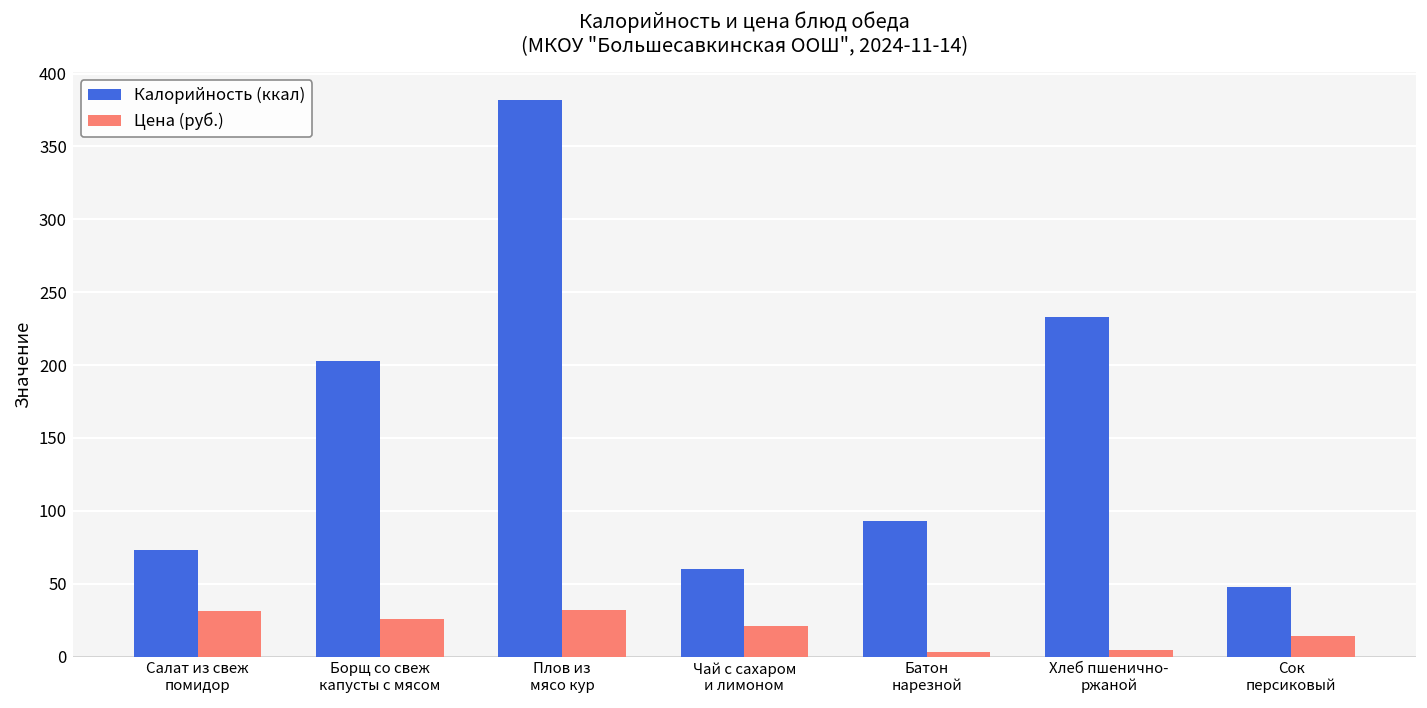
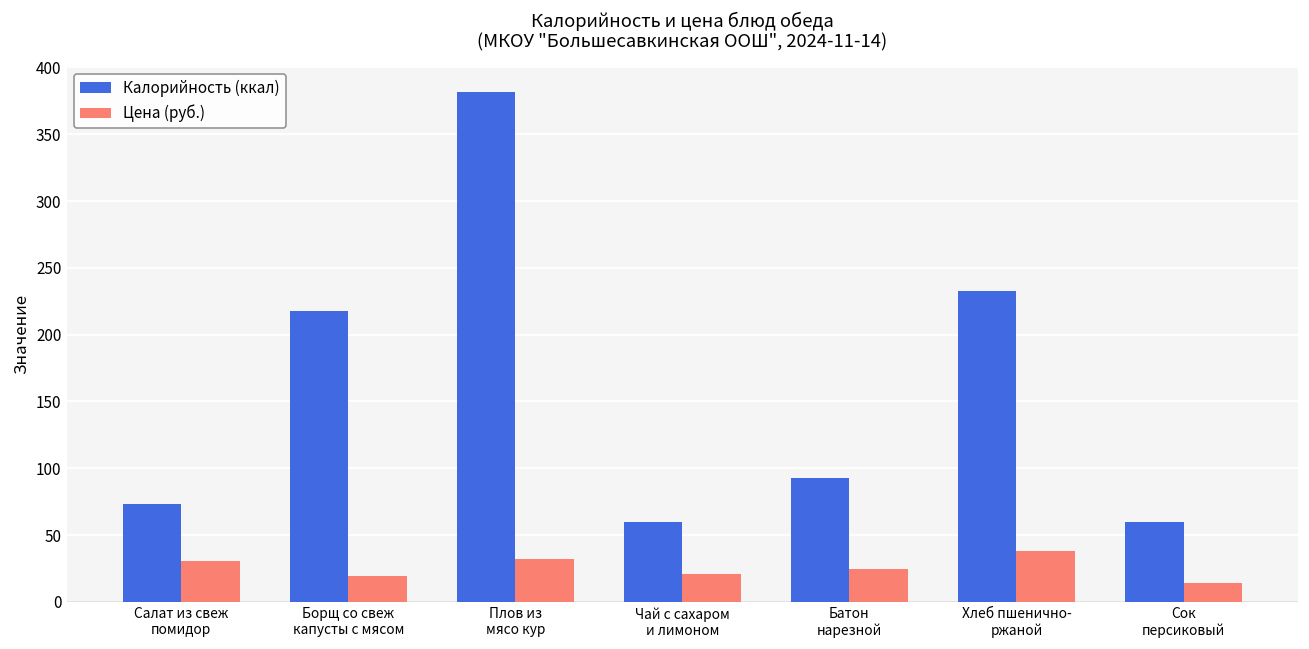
  {
    "Калорийность (ккал)": {
      "Салат из свеж помидор": 73,
-     "Борщ со свеж капусты с мясом": 203,
+     "Борщ со свеж капусты с мясом": 218,
      "Плов из мясо кур": 382,
      "Чай с сахаром и лимоном": 60,
      "Батон нарезной": 93,
      "Хлеб пшенично- ржаной": 233,
-     "Сок персиковый": 48
+     "Сок персиковый": 60
    },
    "Цена (руб.)": {
      "Салат из свеж помидор": 31,
-     "Борщ со свеж капусты с мясом": 26,
+     "Борщ со свеж капусты с мясом": 19,
      "Плов из мясо кур": 32,
      "Чай с сахаром и лимоном": 21,
-     "Батон нарезной": 3,
-     "Хлеб пшенично- ржаной": 4,
+     "Батон нарезной": 24,
+     "Хлеб пшенично- ржаной": 38,
      "Сок персиковый": 14
    }
  }
